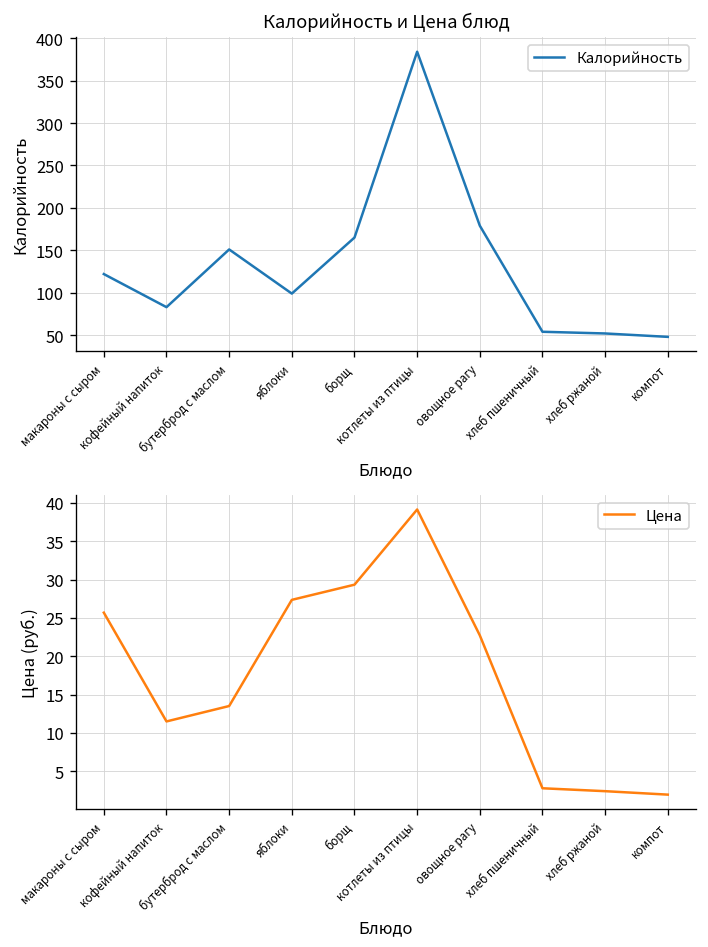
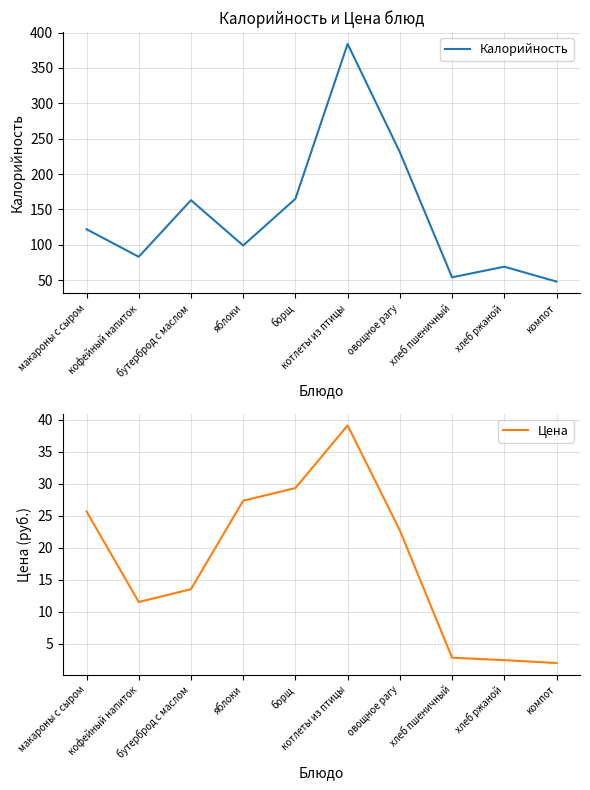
  {
    "Калорийность и Цена блюд": {
      "макароны с сыром": 120,
      "кофейный напиток": 80,
-     "бутерброд с маслом": 150,
+     "бутерброд с маслом": 160,
      "яблоки": 100,
      "борщ": 170,
      "котлеты из птицы": 380,
-     "овощное рагу": 180,
+     "овощное рагу": 230,
      "хлеб пшеничный": 50,
-     "хлеб ржаной": 50,
+     "хлеб ржаной": 70,
      "компот": 50
    }
  }
